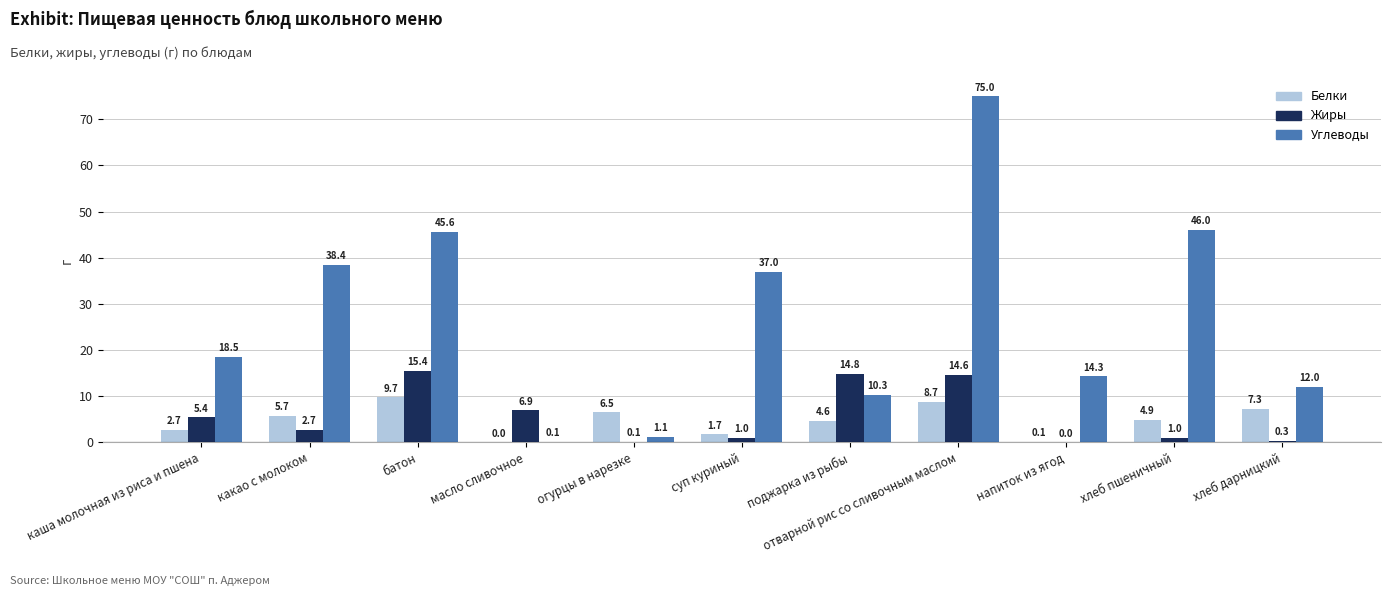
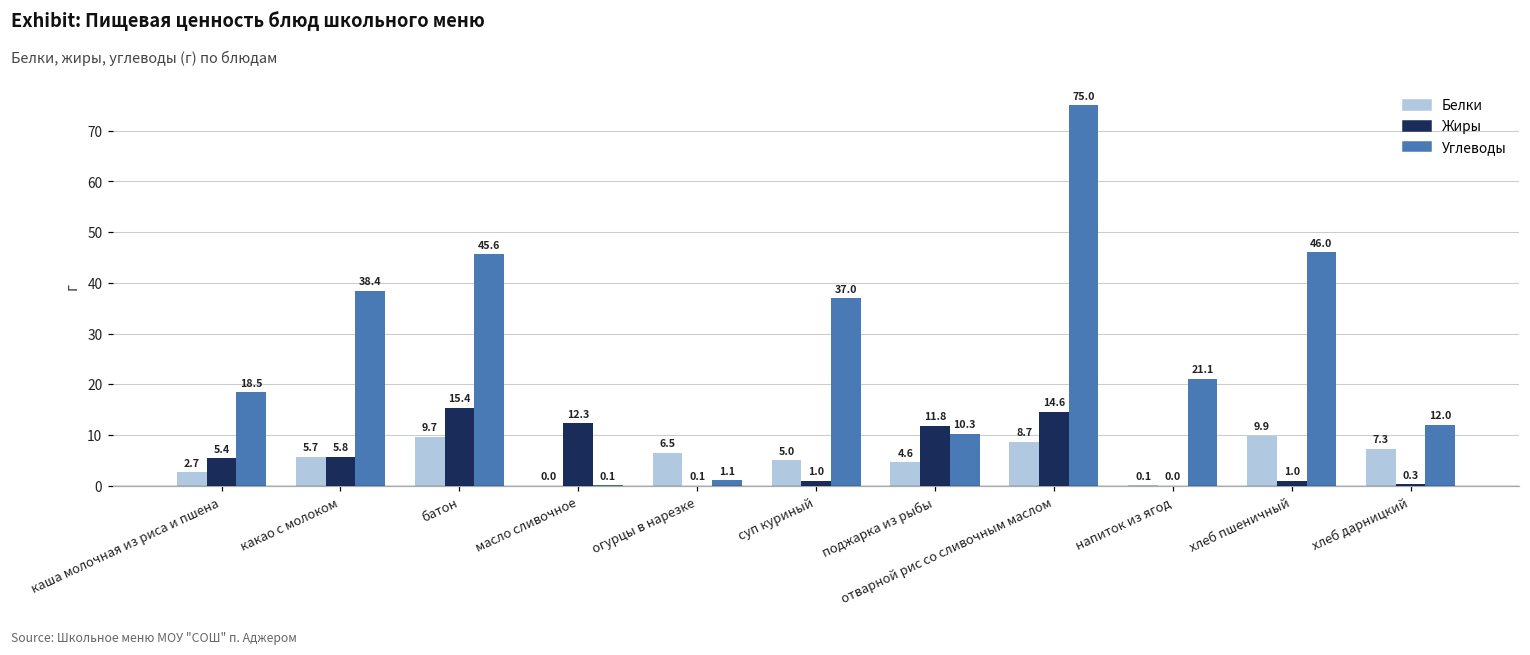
  {
    "Белки": {
      "каша молочная из риса и пшена": 2.7,
      "какао с молоком": 5.7,
      "батон": 9.7,
      "масло сливочное": 0.0,
      "огурцы в нарезке": 6.5,
-     "суп куриный": 1.7,
+     "суп куриный": 5.0,
      "поджарка из рыбы": 4.6,
      "отварной рис со сливочным маслом": 8.7,
      "напиток из ягод": 0.1,
-     "хлеб пшеничный": 4.9,
+     "хлеб пшеничный": 9.9,
      "хлеб дарницкий": 7.3
    },
    "Жиры": {
      "каша молочная из риса и пшена": 5.4,
-     "какао с молоком": 2.7,
+     "какао с молоком": 5.8,
      "батон": 15.4,
-     "масло сливочное": 6.9,
+     "масло сливочное": 12.3,
      "огурцы в нарезке": 0.1,
      "суп куриный": 1.0,
-     "поджарка из рыбы": 14.8,
+     "поджарка из рыбы": 11.8,
      "отварной рис со сливочным маслом": 14.6,
      "напиток из ягод": 0.0,
      "хлеб пшеничный": 1.0,
      "хлеб дарницкий": 0.3
    },
    "Углеводы": {
      "каша молочная из риса и пшена": 18.5,
      "какао с молоком": 38.4,
      "батон": 45.6,
      "масло сливочное": 0.1,
      "огурцы в нарезке": 1.1,
      "суп куриный": 37.0,
      "поджарка из рыбы": 10.3,
      "отварной рис со сливочным маслом": 75.0,
-     "напиток из ягод": 14.3,
+     "напиток из ягод": 21.1,
      "хлеб пшеничный": 46.0,
      "хлеб дарницкий": 12.0
    }
  }
